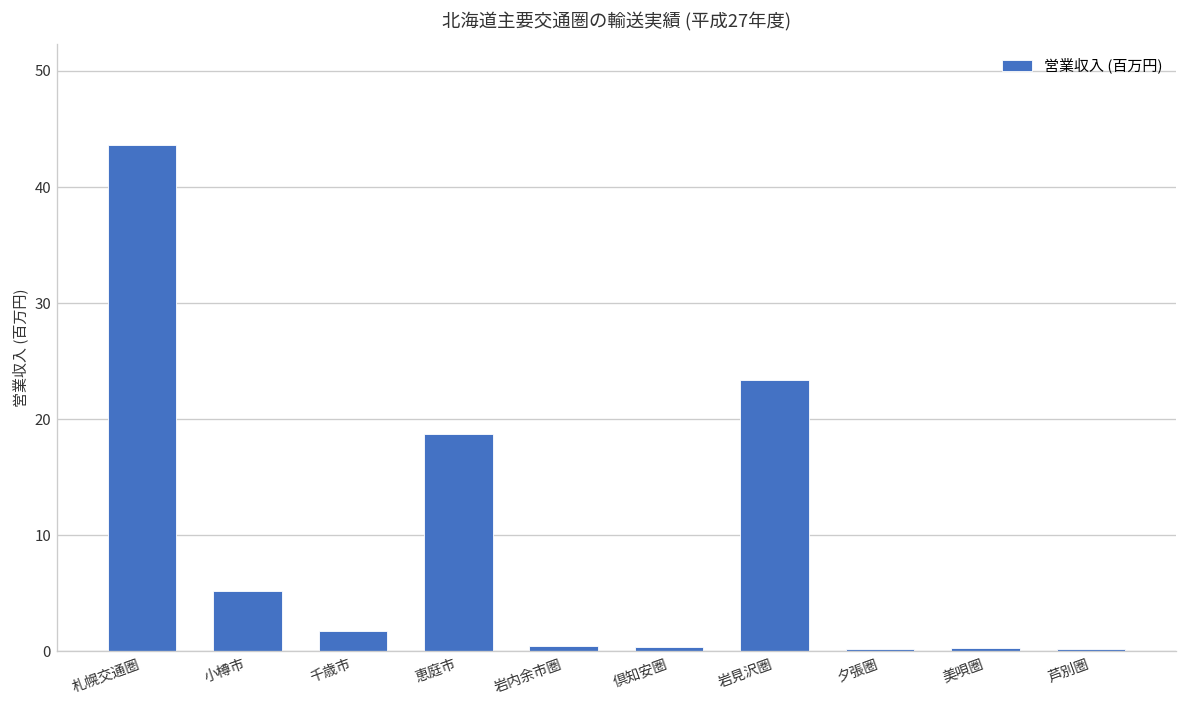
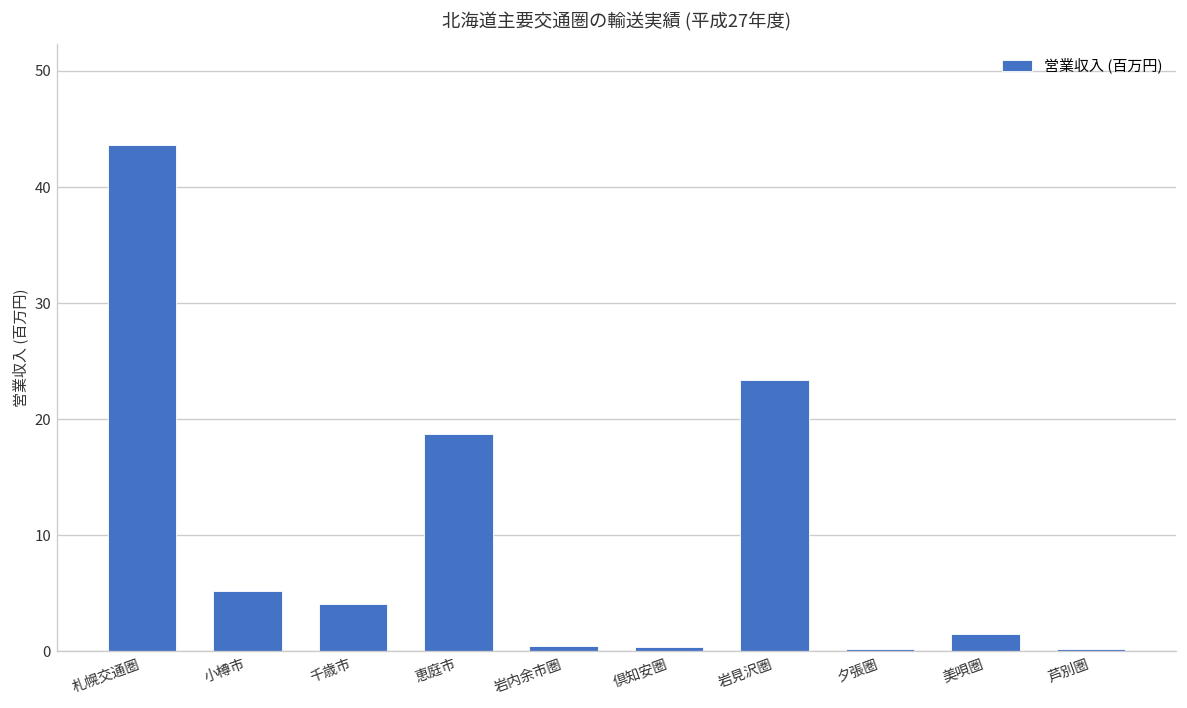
  {
    "札幌交通圏": 44,
    "小樽市": 5,
-   "千歳市": 2,
+   "千歳市": 4,
    "恵庭市": 19,
    "岩内余市圏": 0,
    "倶知安圏": 0,
    "岩見沢圏": 23,
-   "美唄圏": 0
+   "美唄圏": 1
  }
